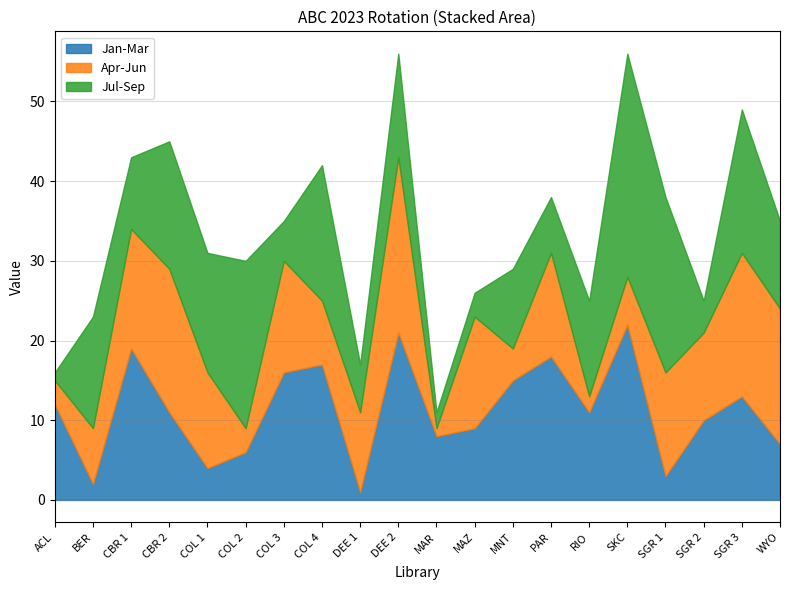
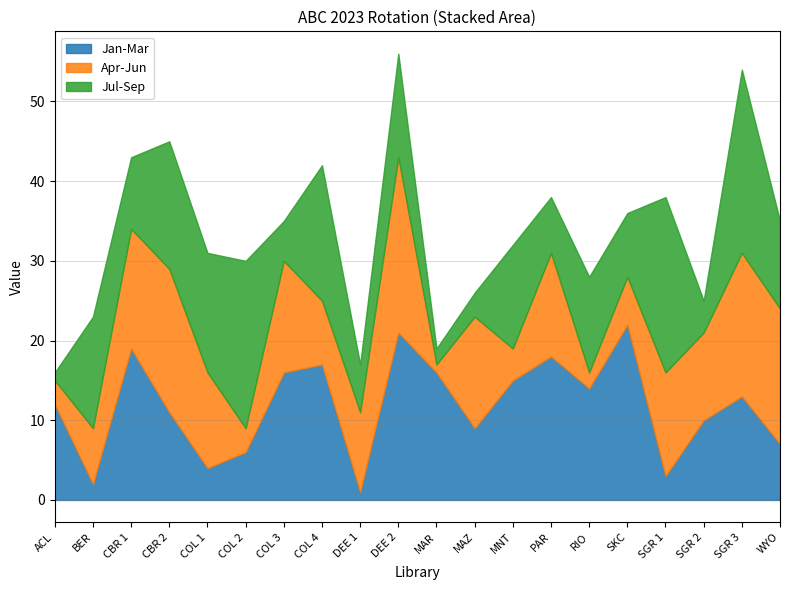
  {
    "Jan-Mar": {
      "ACL": 12,
      "BER": 2,
      "CBR 1": 19,
      "CBR 2": 11,
      "COL 1": 4,
      "COL 2": 6,
      "COL 3": 16,
      "COL 4": 17,
      "DEE 1": 1,
      "DEE 2": 21,
-     "MAR": 8,
+     "MAR": 16,
      "MAZ": 9,
      "MNT": 15,
      "PAR": 18,
-     "RIO": 11,
+     "RIO": 14,
      "SKC": 22,
      "SGR 1": 3,
      "SGR 2": 10,
      "SGR 3": 13,
      "WYO": 7
    },
    "Apr-Jun": {
      "ACL": 3,
      "BER": 7,
      "CBR 1": 15,
      "CBR 2": 18,
      "COL 1": 12,
      "COL 2": 3,
      "COL 3": 14,
      "COL 4": 8,
      "DEE 1": 10,
      "DEE 2": 22,
      "MAR": 1,
      "MAZ": 14,
      "MNT": 4,
      "PAR": 13,
      "RIO": 2,
      "SKC": 6,
      "SGR 1": 13,
      "SGR 2": 11,
      "SGR 3": 18,
      "WYO": 17
    },
    "Jul-Sep": {
      "ACL": 1,
      "BER": 14,
      "CBR 1": 9,
      "CBR 2": 16,
      "COL 1": 15,
      "COL 2": 21,
      "COL 3": 5,
      "COL 4": 17,
      "DEE 1": 6,
      "DEE 2": 13,
      "MAR": 2,
      "MAZ": 3,
-     "MNT": 10,
+     "MNT": 13,
      "PAR": 7,
      "RIO": 12,
-     "SKC": 28,
+     "SKC": 8,
      "SGR 1": 22,
      "SGR 2": 4,
-     "SGR 3": 18,
+     "SGR 3": 23,
      "WYO": 11
    }
  }
